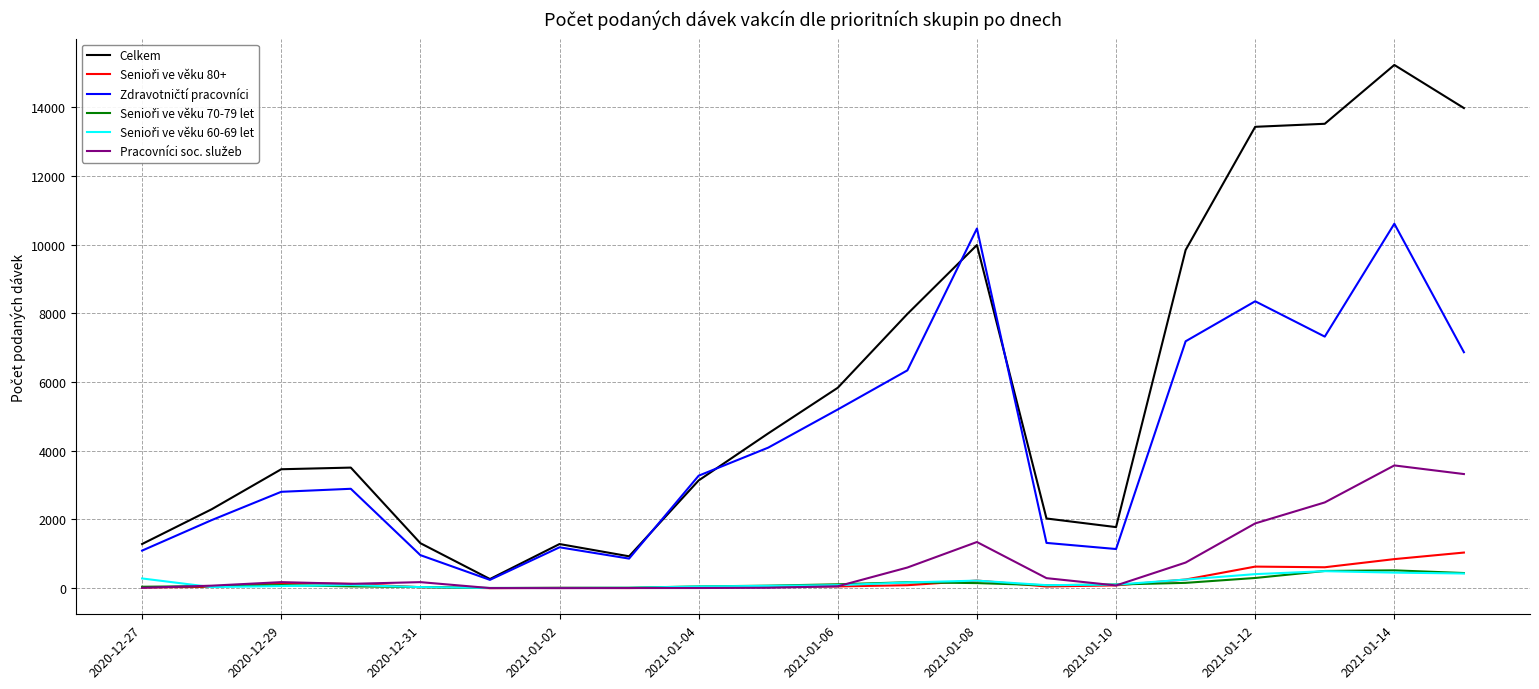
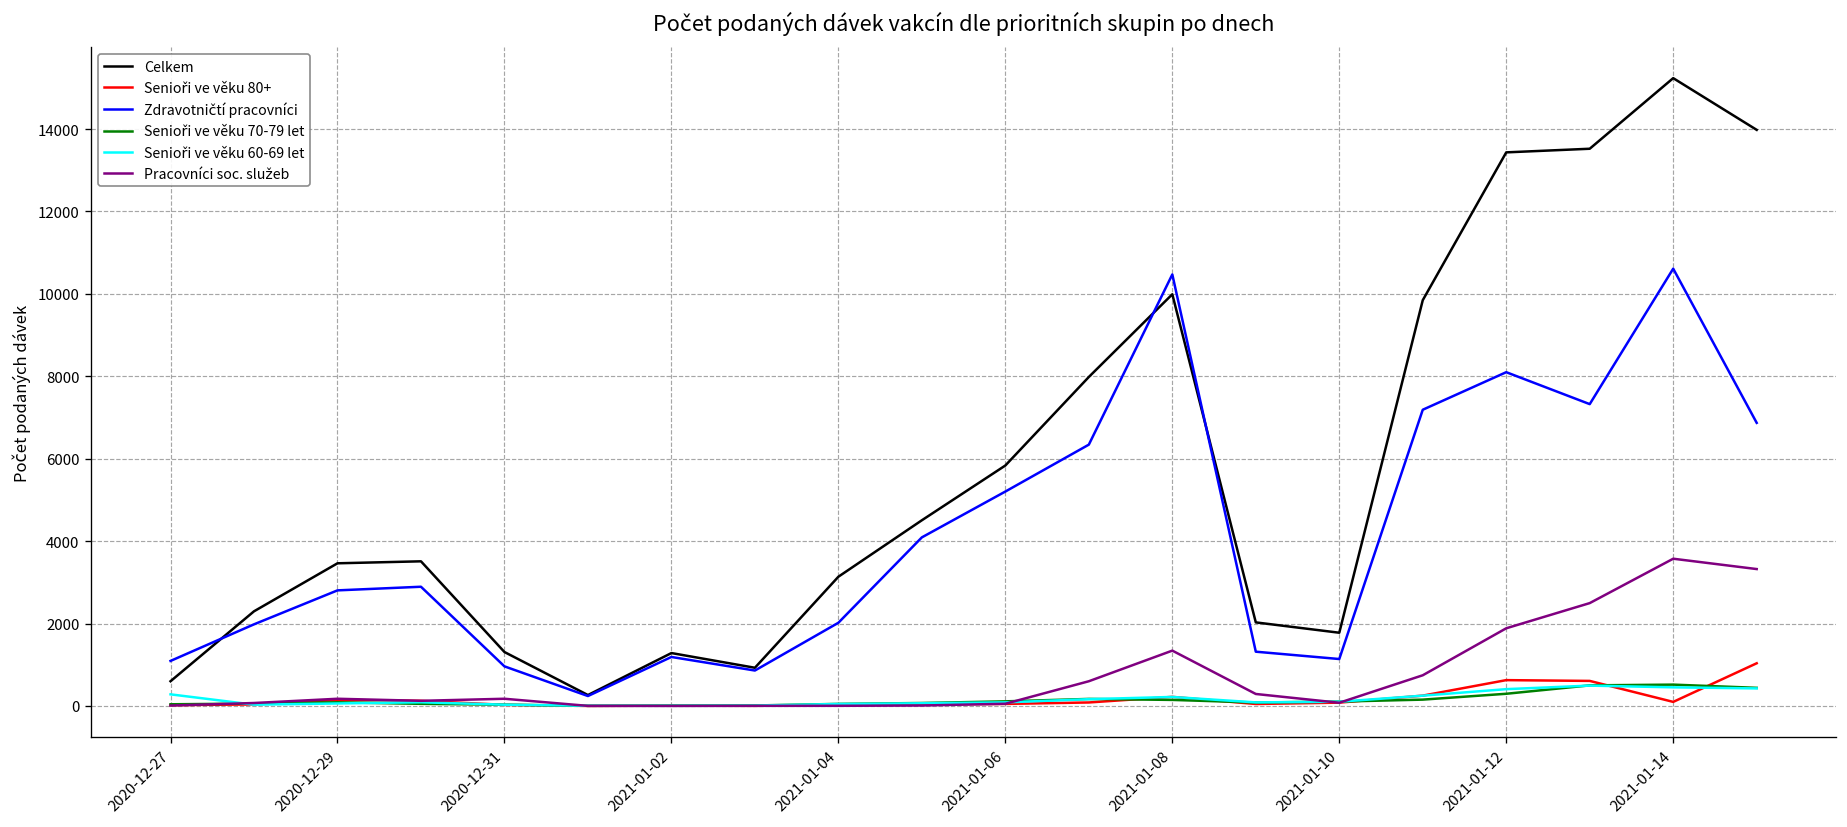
  {
    "Celkem": {
-     "2020-12-27": 1300,
+     "2020-12-27": 600,
      "2020-12-29": 3500,
      "2020-12-31": 1300,
      "2021-01-02": 1300,
      "2021-01-04": 3100,
      "2021-01-06": 5800,
      "2021-01-08": 10000,
      "2021-01-10": 1800,
      "2021-01-12": 13400,
      "2021-01-14": 15200
    },
    "Senioři ve věku 80+": {
      "2021-01-12": 600,
-     "2021-01-14": 800
+     "2021-01-14": 100
    },
    "Zdravotničtí pracovníci": {
      "2020-12-27": 1100,
      "2020-12-29": 2800,
      "2020-12-31": 1000,
      "2021-01-02": 1200,
-     "2021-01-04": 3300,
+     "2021-01-04": 2000,
      "2021-01-06": 5200,
      "2021-01-08": 10500,
      "2021-01-10": 1100,
-     "2021-01-12": 8400,
+     "2021-01-12": 8100,
      "2021-01-14": 10600
    },
    "Senioři ve věku 70-79 let": {
      "2021-01-12": 300
    },
    "Senioři ve věku 60-69 let": {
      "2020-12-27": 300,
      "2021-01-12": 400
    },
    "Pracovníci soc. služeb": {
      "2020-12-31": 200,
      "2021-01-08": 1300,
      "2021-01-12": 1900,
      "2021-01-14": 3600
    }
  }
